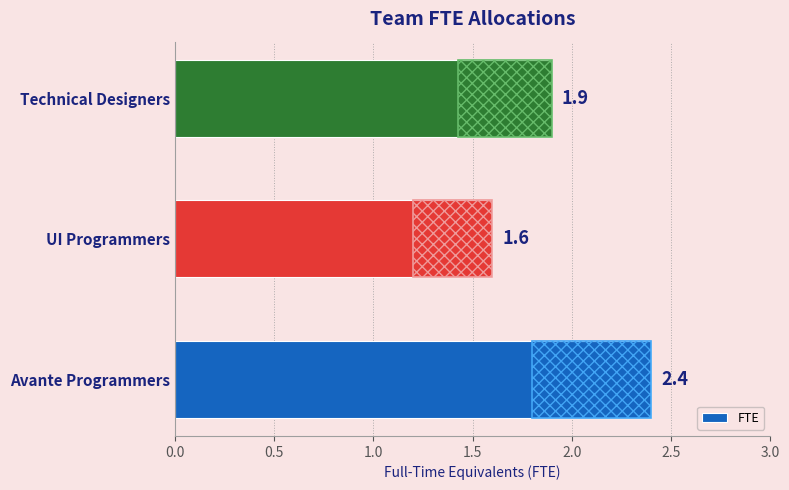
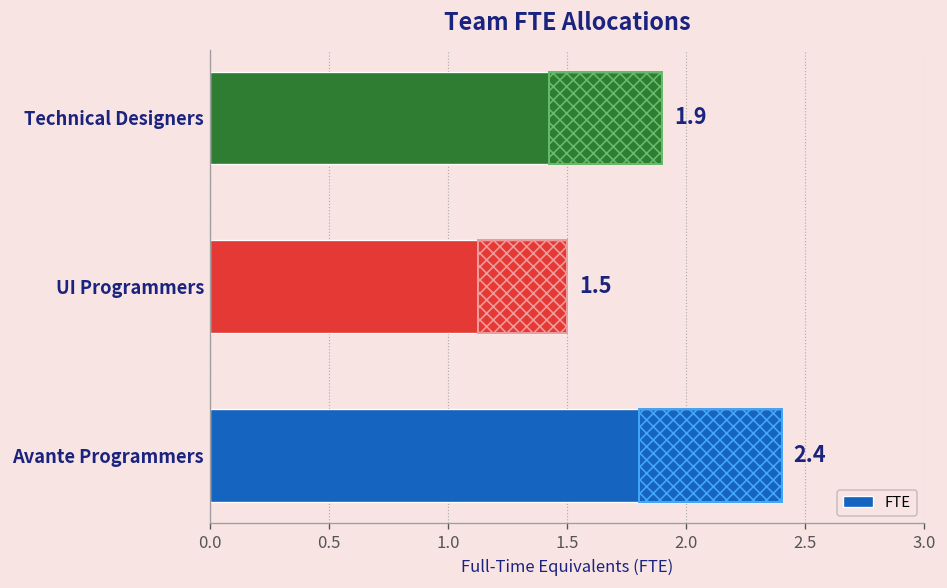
  {
    "FTE": {
      "Technical Designers": 1.9,
-     "UI Programmers": 1.6,
+     "UI Programmers": 1.5,
      "Avante Programmers": 2.4
    }
  }
